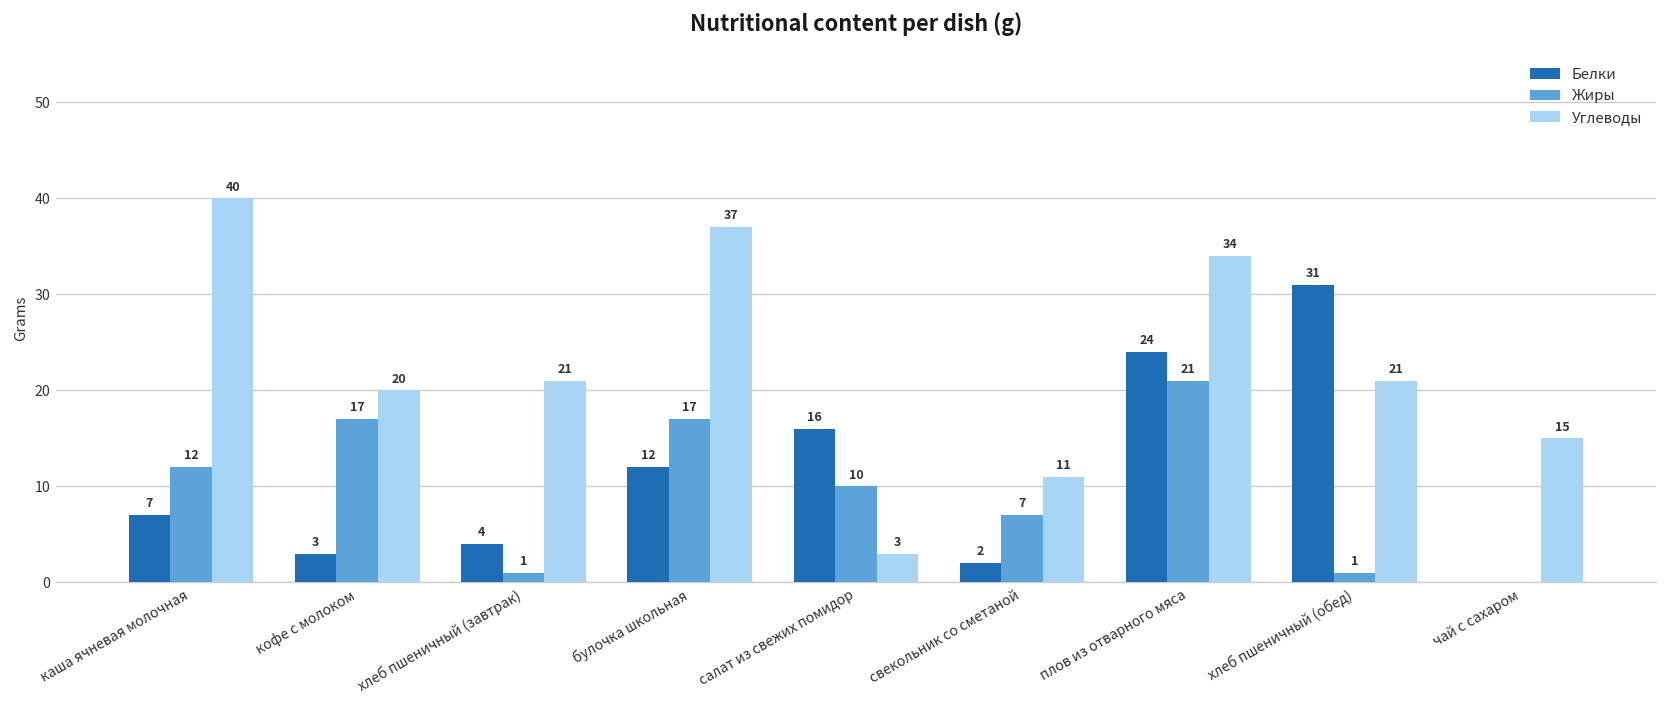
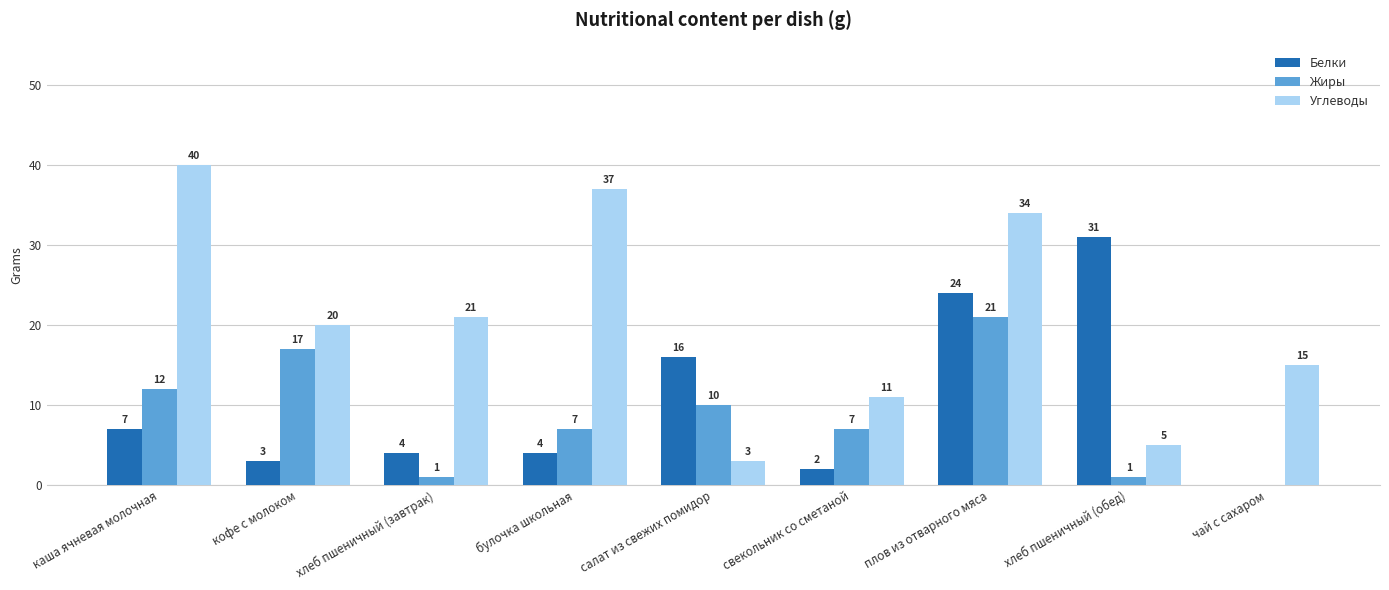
  {
    "Белки": {
      "каша ячневая молочная": 7,
      "кофе с молоком": 3,
      "хлеб пшеничный (завтрак)": 4,
-     "булочка школьная": 12,
+     "булочка школьная": 4,
      "салат из свежих помидор": 16,
      "свекольник со сметаной": 2,
      "плов из отварного мяса": 24,
      "хлеб пшеничный (обед)": 31
    },
    "Жиры": {
      "каша ячневая молочная": 12,
      "кофе с молоком": 17,
      "хлеб пшеничный (завтрак)": 1,
-     "булочка школьная": 17,
+     "булочка школьная": 7,
      "салат из свежих помидор": 10,
      "свекольник со сметаной": 7,
      "плов из отварного мяса": 21,
      "хлеб пшеничный (обед)": 1
    },
    "Углеводы": {
      "каша ячневая молочная": 40,
      "кофе с молоком": 20,
      "хлеб пшеничный (завтрак)": 21,
      "булочка школьная": 37,
      "салат из свежих помидор": 3,
      "свекольник со сметаной": 11,
      "плов из отварного мяса": 34,
-     "хлеб пшеничный (обед)": 21,
+     "хлеб пшеничный (обед)": 5,
      "чай с сахаром": 15
    }
  }
